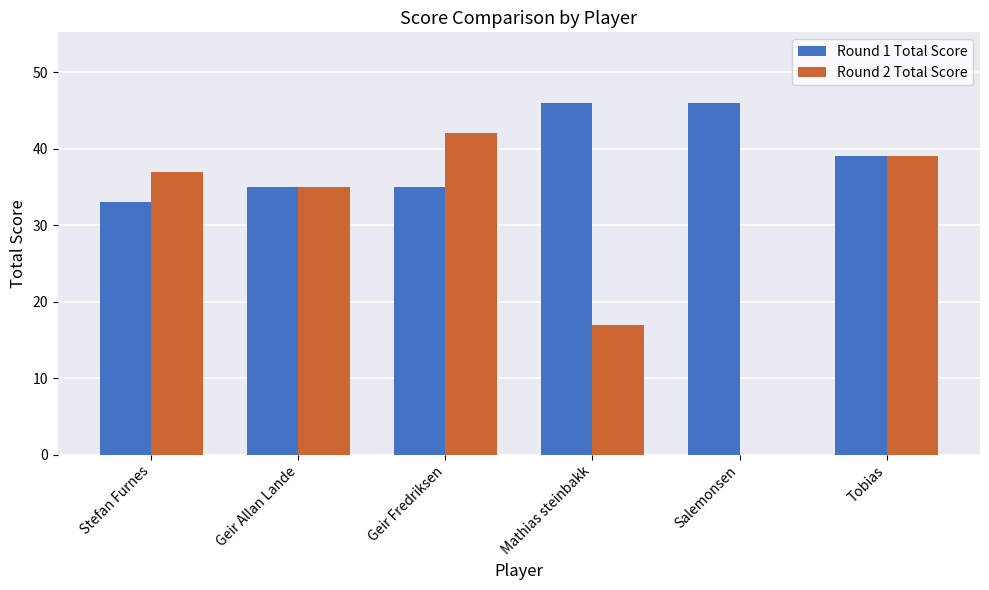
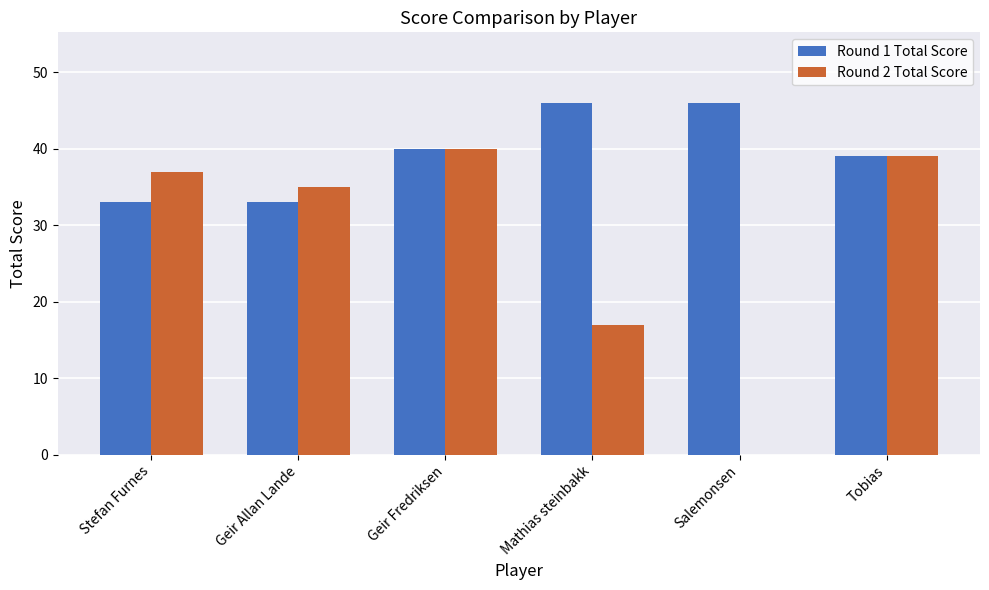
  {
    "Round 1 Total Score": {
      "Stefan Furnes": 33,
-     "Geir Allan Lande": 35,
-     "Geir Fredriksen": 35,
+     "Geir Allan Lande": 33,
+     "Geir Fredriksen": 40,
      "Mathias steinbakk": 46,
      "Salemonsen": 46,
      "Tobias": 39
    },
    "Round 2 Total Score": {
      "Stefan Furnes": 37,
      "Geir Allan Lande": 35,
-     "Geir Fredriksen": 42,
+     "Geir Fredriksen": 40,
      "Mathias steinbakk": 17,
      "Salemonsen": 0,
      "Tobias": 39
    }
  }
